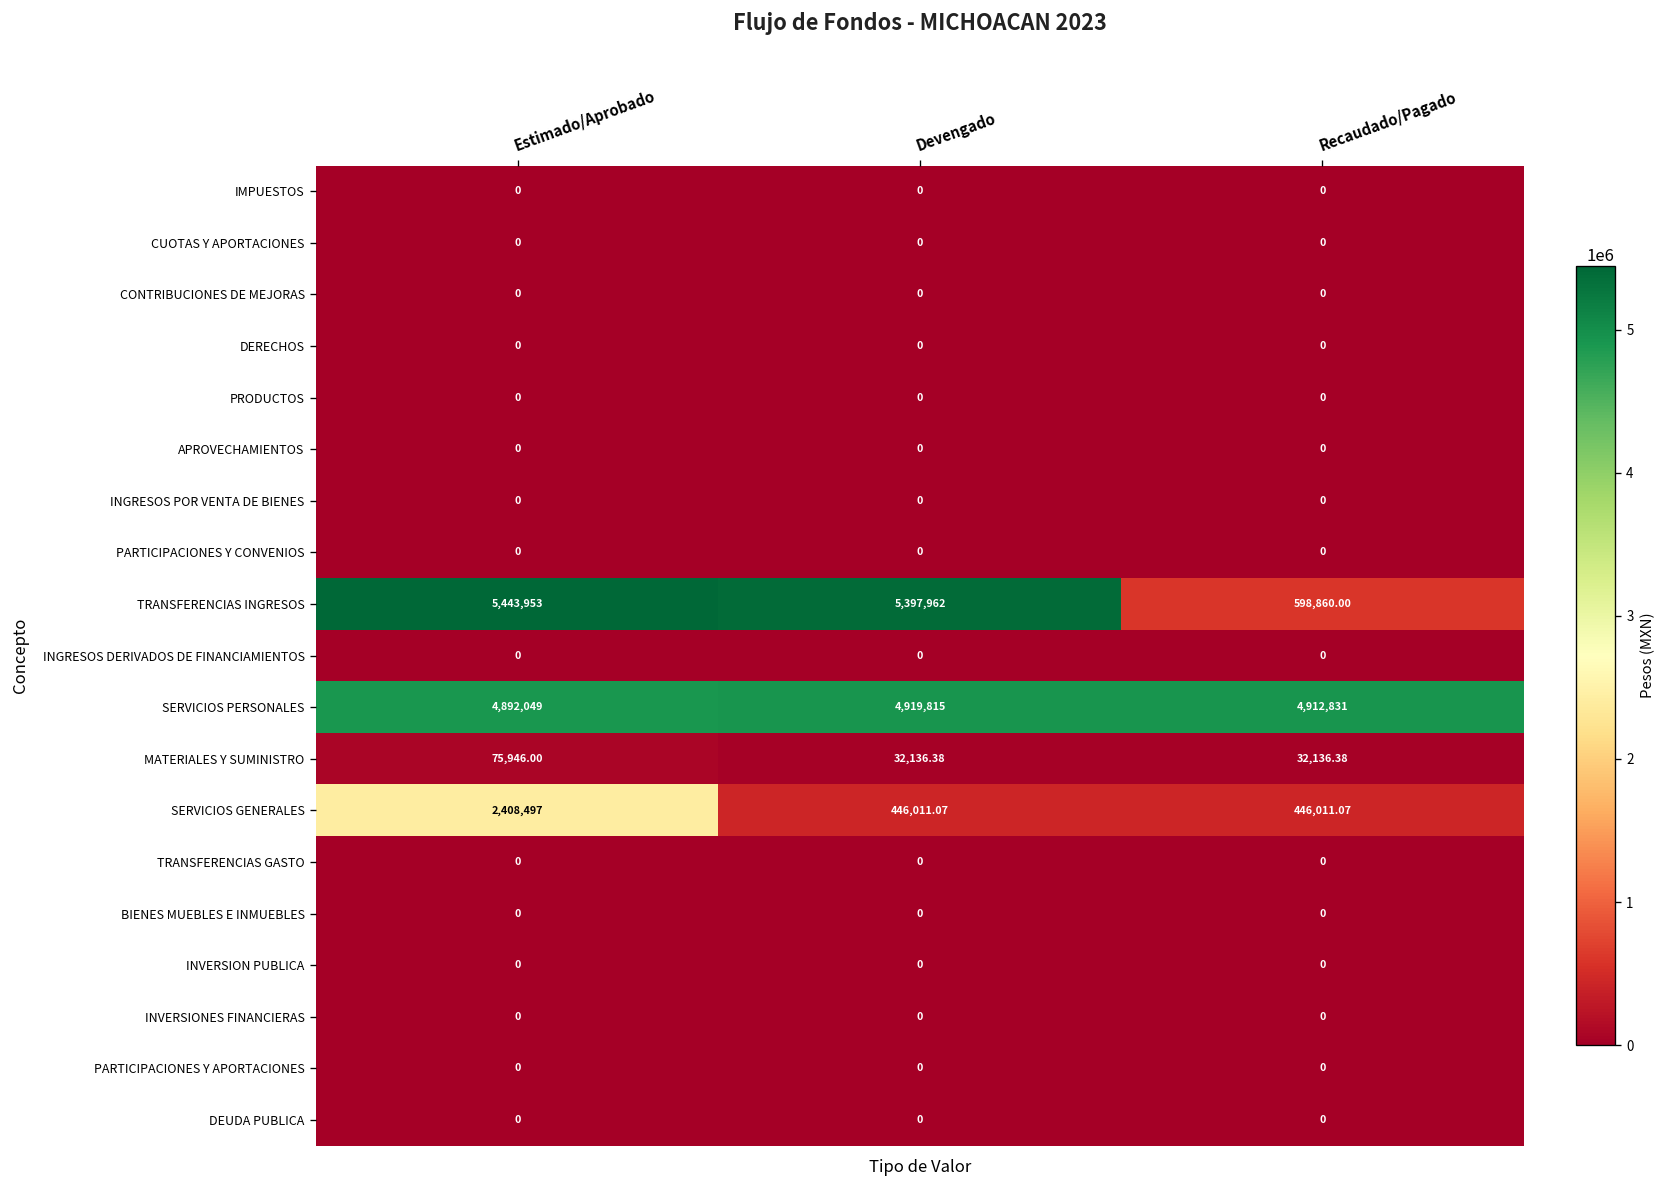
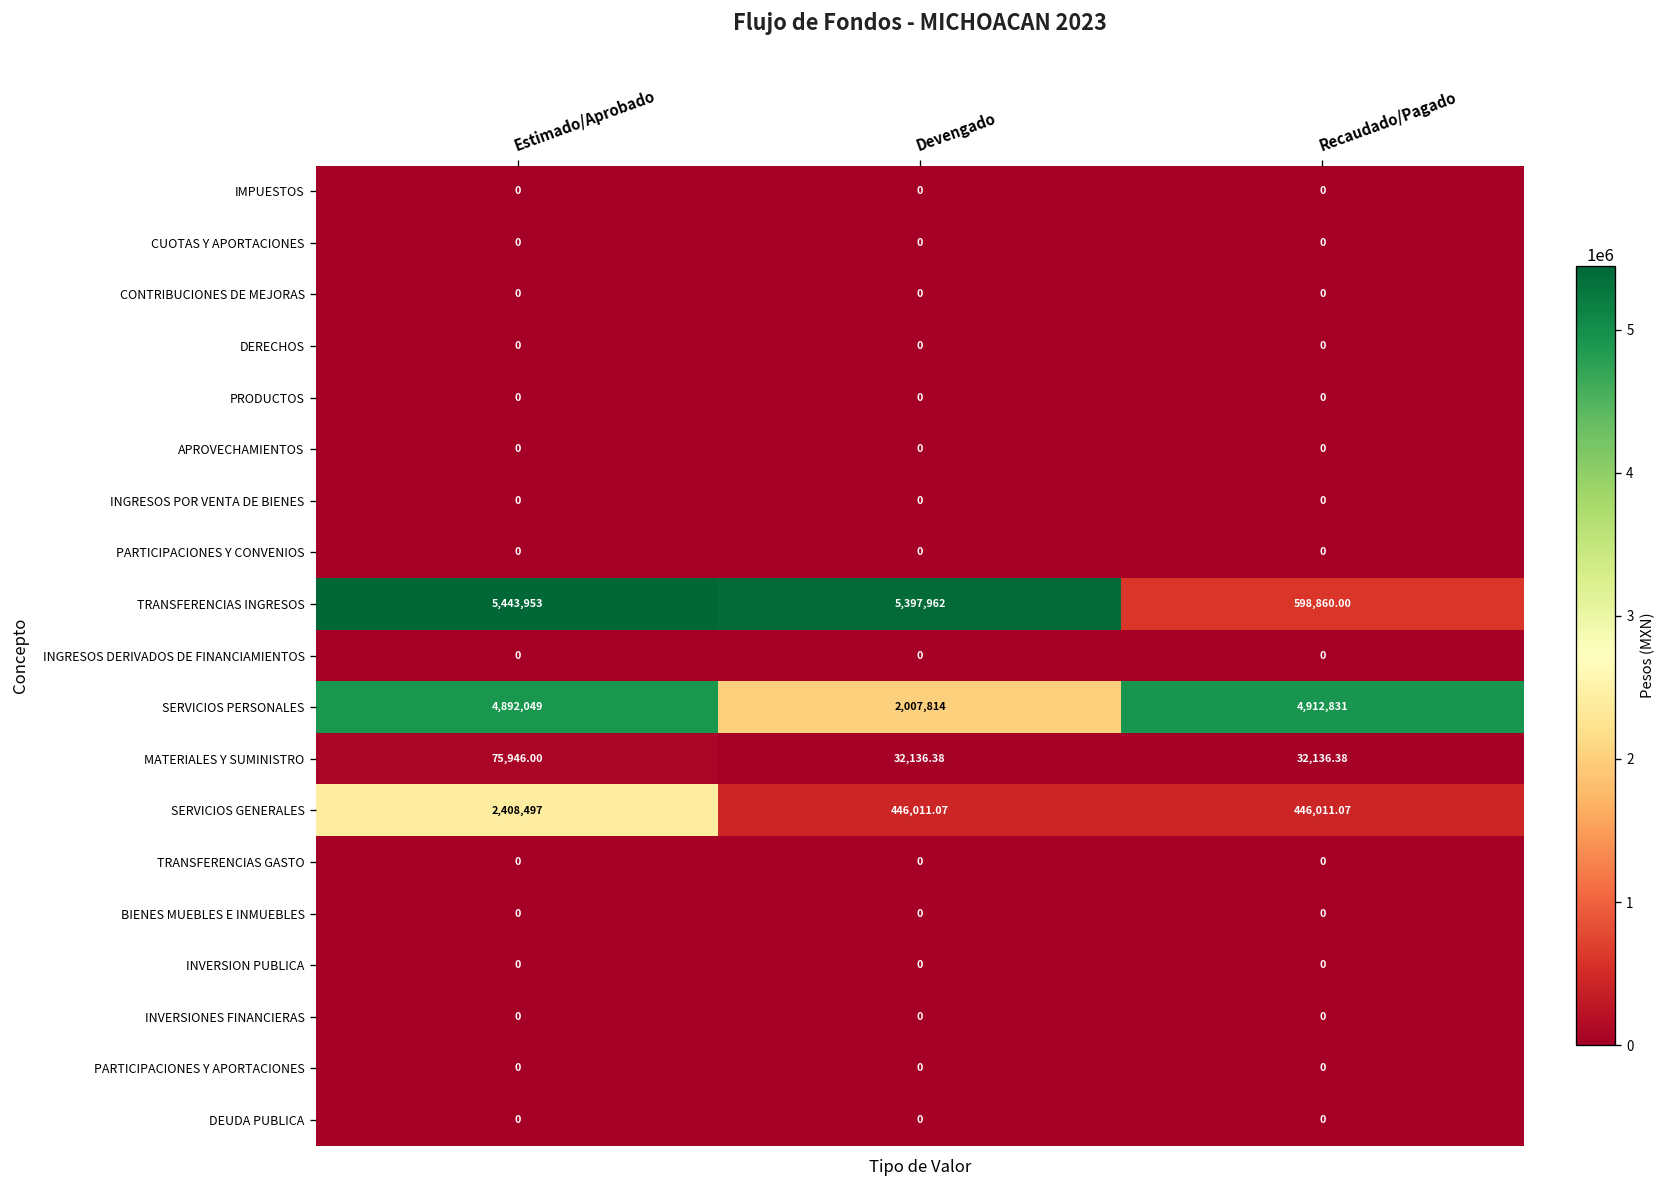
  {
    "IMPUESTOS": {
      "Estimado/Aprobado": "0",
      "Devengado": "0",
      "Recaudado/Pagado": "0"
    },
    "CUOTAS Y APORTACIONES": {
      "Estimado/Aprobado": "0",
      "Devengado": "0",
      "Recaudado/Pagado": "0"
    },
    "CONTRIBUCIONES DE MEJORAS": {
      "Estimado/Aprobado": "0",
      "Devengado": "0",
      "Recaudado/Pagado": "0"
    },
    "DERECHOS": {
      "Estimado/Aprobado": "0",
      "Devengado": "0",
      "Recaudado/Pagado": "0"
    },
    "PRODUCTOS": {
      "Estimado/Aprobado": "0",
      "Devengado": "0",
      "Recaudado/Pagado": "0"
    },
    "APROVECHAMIENTOS": {
      "Estimado/Aprobado": "0",
      "Devengado": "0",
      "Recaudado/Pagado": "0"
    },
    "INGRESOS POR VENTA DE BIENES": {
      "Estimado/Aprobado": "0",
      "Devengado": "0",
      "Recaudado/Pagado": "0"
    },
    "PARTICIPACIONES Y CONVENIOS": {
      "Estimado/Aprobado": "0",
      "Devengado": "0",
      "Recaudado/Pagado": "0"
    },
    "TRANSFERENCIAS INGRESOS": {
      "Estimado/Aprobado": "5,443,953",
      "Devengado": "5,397,962",
      "Recaudado/Pagado": "598,860.00"
    },
    "INGRESOS DERIVADOS DE FINANCIAMIENTOS": {
      "Estimado/Aprobado": "0",
      "Devengado": "0",
      "Recaudado/Pagado": "0"
    },
    "SERVICIOS PERSONALES": {
      "Estimado/Aprobado": "4,892,049",
-     "Devengado": "4,919,815",
+     "Devengado": "2,007,814",
      "Recaudado/Pagado": "4,912,831"
    },
    "MATERIALES Y SUMINISTRO": {
      "Estimado/Aprobado": "75,946.00",
      "Devengado": "32,136.38",
      "Recaudado/Pagado": "32,136.38"
    },
    "SERVICIOS GENERALES": {
      "Estimado/Aprobado": "2,408,497",
      "Devengado": "446,011.07",
      "Recaudado/Pagado": "446,011.07"
    },
    "TRANSFERENCIAS GASTO": {
      "Estimado/Aprobado": "0",
      "Devengado": "0",
      "Recaudado/Pagado": "0"
    },
    "BIENES MUEBLES E INMUEBLES": {
      "Estimado/Aprobado": "0",
      "Devengado": "0",
      "Recaudado/Pagado": "0"
    },
    "INVERSION PUBLICA": {
      "Estimado/Aprobado": "0",
      "Devengado": "0",
      "Recaudado/Pagado": "0"
    },
    "INVERSIONES FINANCIERAS": {
      "Estimado/Aprobado": "0",
      "Devengado": "0",
      "Recaudado/Pagado": "0"
    },
    "PARTICIPACIONES Y APORTACIONES": {
      "Estimado/Aprobado": "0",
      "Devengado": "0",
      "Recaudado/Pagado": "0"
    },
    "DEUDA PUBLICA": {
      "Estimado/Aprobado": "0",
      "Devengado": "0",
      "Recaudado/Pagado": "0"
    }
  }
